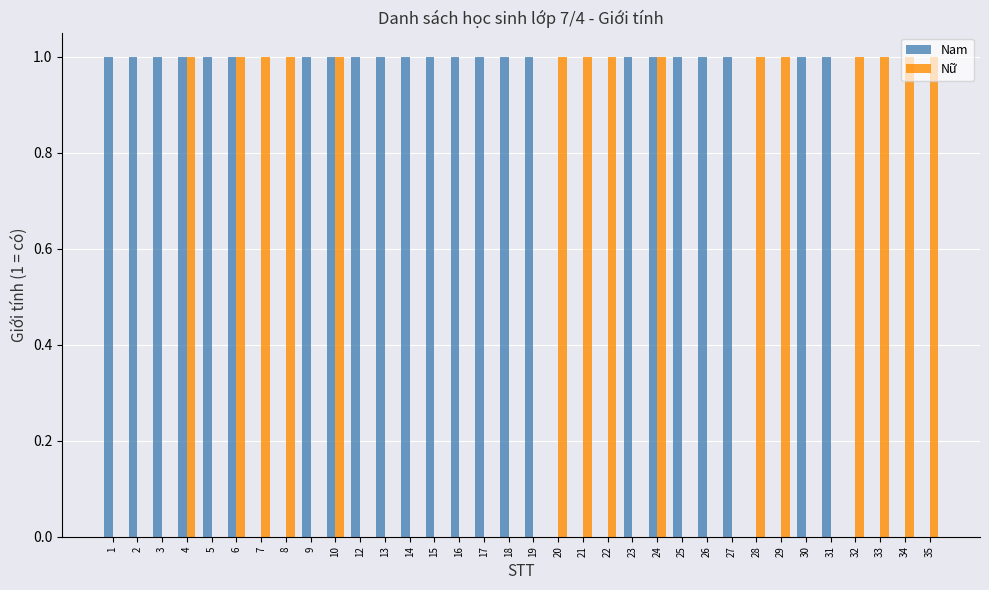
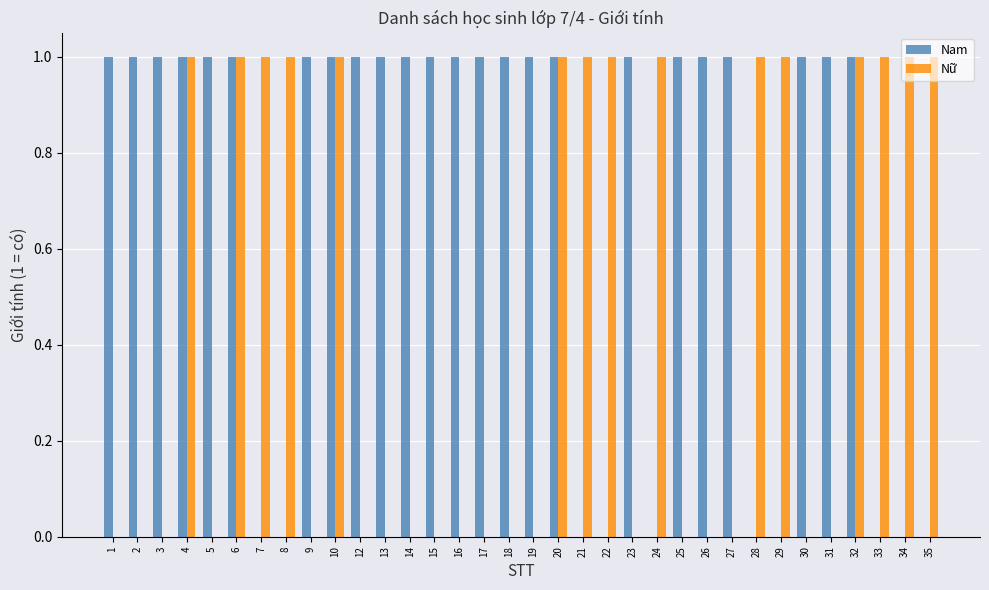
  {
    "Nam": {
      "1": 1,
      "2": 1,
      "3": 1,
      "4": 1,
      "5": 1,
      "6": 1,
      "7": 0,
      "8": 0,
      "9": 1,
      "10": 1,
      "12": 1,
      "13": 1,
      "14": 1,
      "15": 1,
      "16": 1,
      "17": 1,
      "18": 1,
      "19": 1,
-     "20": 0,
+     "20": 1,
      "21": 0,
      "22": 0,
      "23": 1,
-     "24": 1,
+     "24": 0,
      "25": 1,
      "26": 1,
      "27": 1,
      "28": 0,
      "29": 0,
      "30": 1,
      "31": 1,
-     "32": 0,
+     "32": 1,
      "33": 0,
      "34": 0,
      "35": 0
    },
    "Nữ": {
      "1": 0,
      "2": 0,
      "3": 0,
      "4": 1,
      "5": 0,
      "6": 1,
      "7": 1,
      "8": 1,
      "9": 0,
      "10": 1,
      "12": 0,
      "13": 0,
      "14": 0,
      "15": 0,
      "16": 0,
      "17": 0,
      "18": 0,
      "19": 0,
      "20": 1,
      "21": 1,
      "22": 1,
      "23": 0,
      "24": 1,
      "25": 0,
      "26": 0,
      "27": 0,
      "28": 1,
      "29": 1,
      "30": 0,
      "31": 0,
      "32": 1,
      "33": 1
    }
  }
